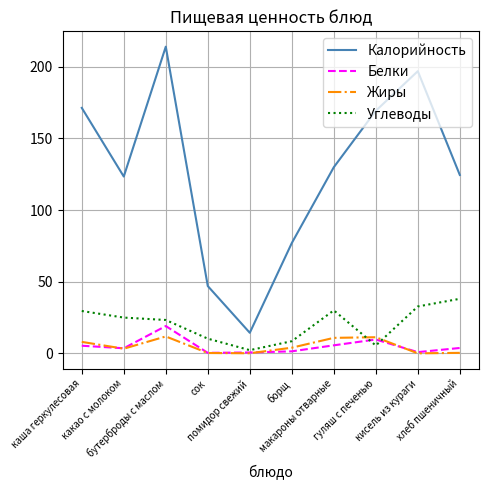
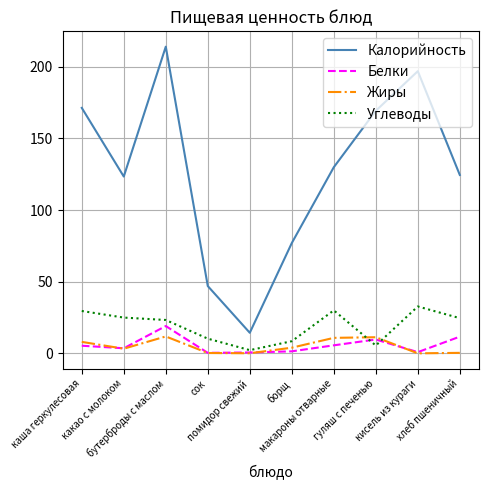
  {
    "Калорийность": {
      "каша геркулесовая": 171,
      "какао с молоком": 123,
      "бутерброды с маслом": 214,
      "сок": 47,
      "помидор свежий": 14,
      "борщ": 77,
      "макароны отварные": 130,
      "хлеб пшеничный": 125
    },
    "Белки": {
      "каша геркулесовая": 5,
      "бутерброды с маслом": 19,
      "борщ": 1,
      "макароны отварные": 6,
-     "хлеб пшеничный": 4
+     "хлеб пшеничный": 12
    },
    "Жиры": {
      "каша геркулесовая": 8,
      "бутерброды с маслом": 12,
      "борщ": 4,
      "макароны отварные": 11,
      "хлеб пшеничный": 0
    },
    "Углеводы": {
      "каша геркулесовая": 30,
      "какао с молоком": 25,
      "бутерброды с маслом": 23,
      "сок": 10,
      "борщ": 9,
      "макароны отварные": 30,
      "гуляш с печенью": 6,
      "кисель из кураги": 33,
-     "хлеб пшеничный": 38
+     "хлеб пшеничный": 25
    }
  }
